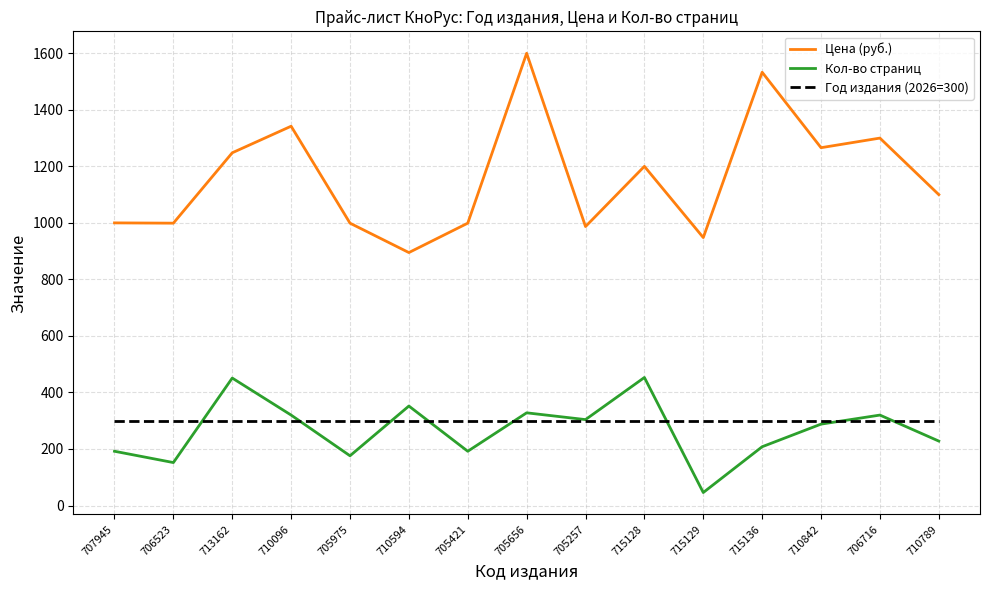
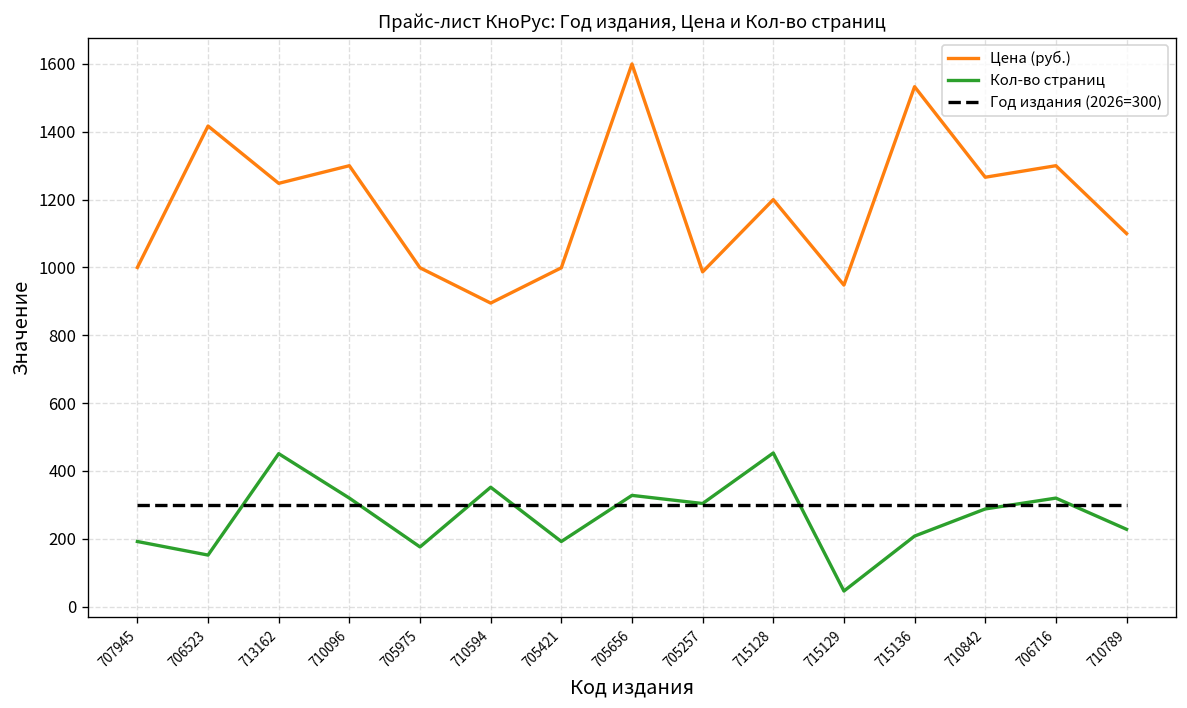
  {
    "Цена (руб.)": {
      "707945": 1000,
-     "706523": 1000,
+     "706523": 1420,
      "713162": 1250,
-     "710096": 1340,
+     "710096": 1300,
      "705975": 1000,
      "710594": 900,
      "705421": 1000,
      "705656": 1600,
      "705257": 990,
      "715128": 1200,
      "715129": 950,
      "715136": 1530,
      "710842": 1270,
      "706716": 1300,
      "710789": 1100
    },
    "Кол-во страниц": {
      "707945": 190,
      "706523": 150,
      "713162": 450,
      "710096": 320,
      "705975": 180,
      "710594": 350,
      "705421": 190,
      "705656": 330,
      "715128": 450,
      "715129": 50,
      "715136": 210,
      "710842": 290,
      "706716": 320,
      "710789": 230
    },
    "Год издания (2026=300)": {
      "707945": 300,
      "706523": 300,
      "713162": 300,
      "710096": 300,
      "705975": 300,
      "710594": 300,
      "705421": 300,
      "705656": 300,
      "715128": 300,
      "715129": 300,
      "715136": 300,
      "710842": 300,
      "706716": 300,
      "710789": 300
    }
  }
